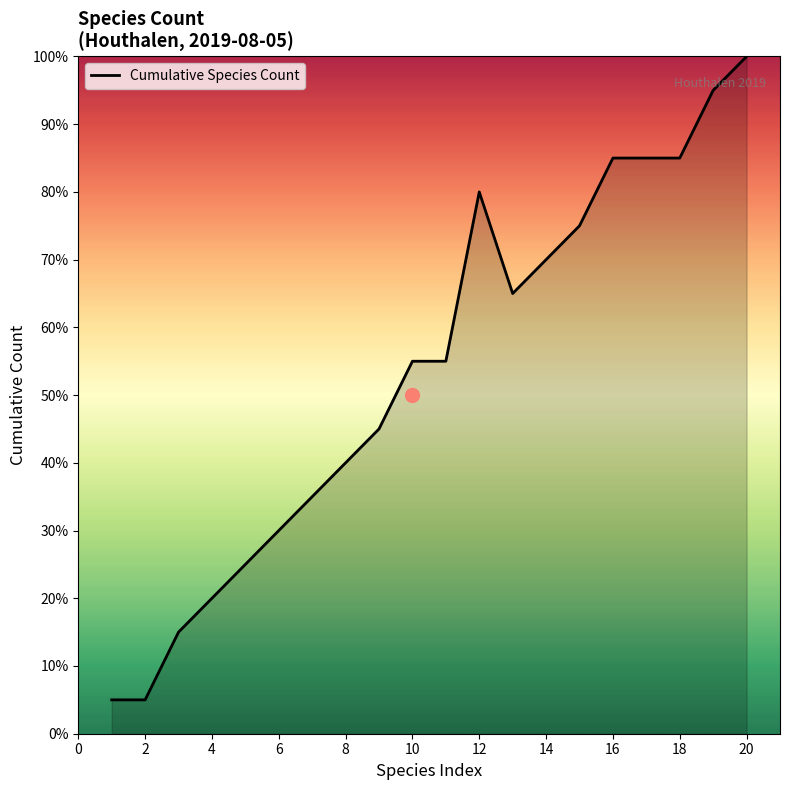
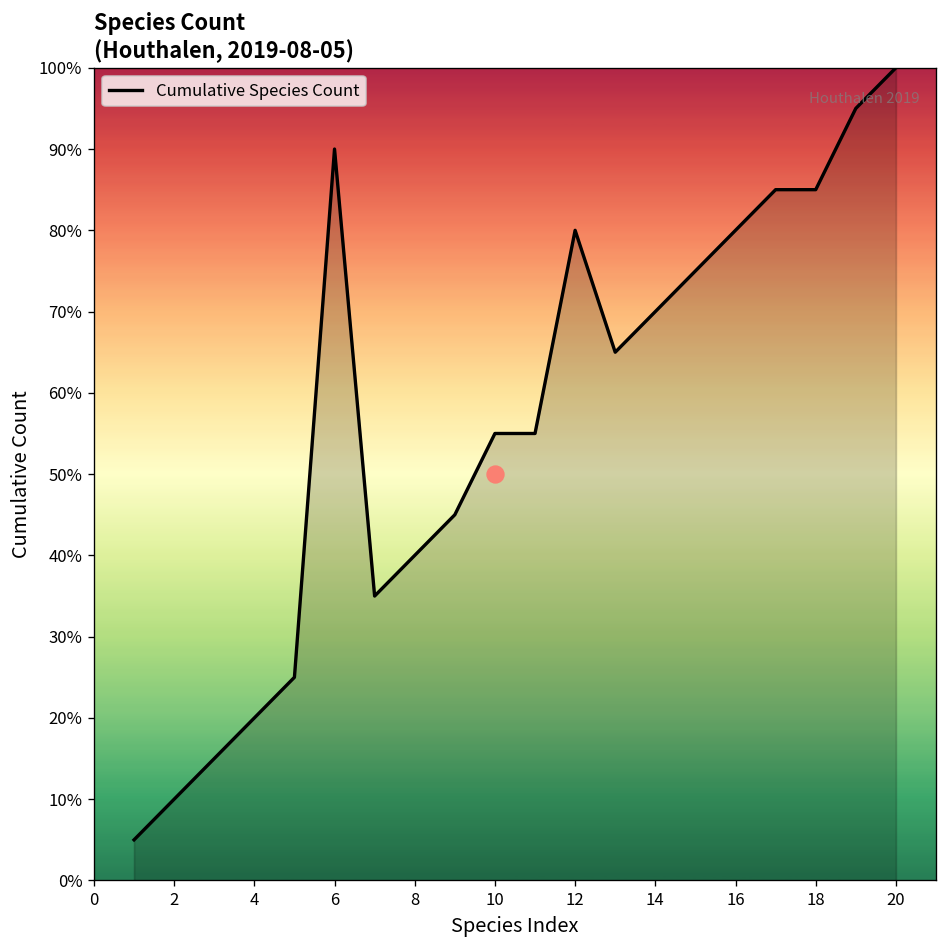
  {
    "Cumulative Species Count": {
-     "2": "5%",
+     "2": "10%",
      "4": "20%",
-     "6": "30%",
+     "6": "90%",
      "8": "40%",
      "10": "55%",
      "12": "80%",
      "14": "70%",
-     "16": "85%",
+     "16": "80%",
      "18": "85%",
      "20": "100%"
    }
  }
